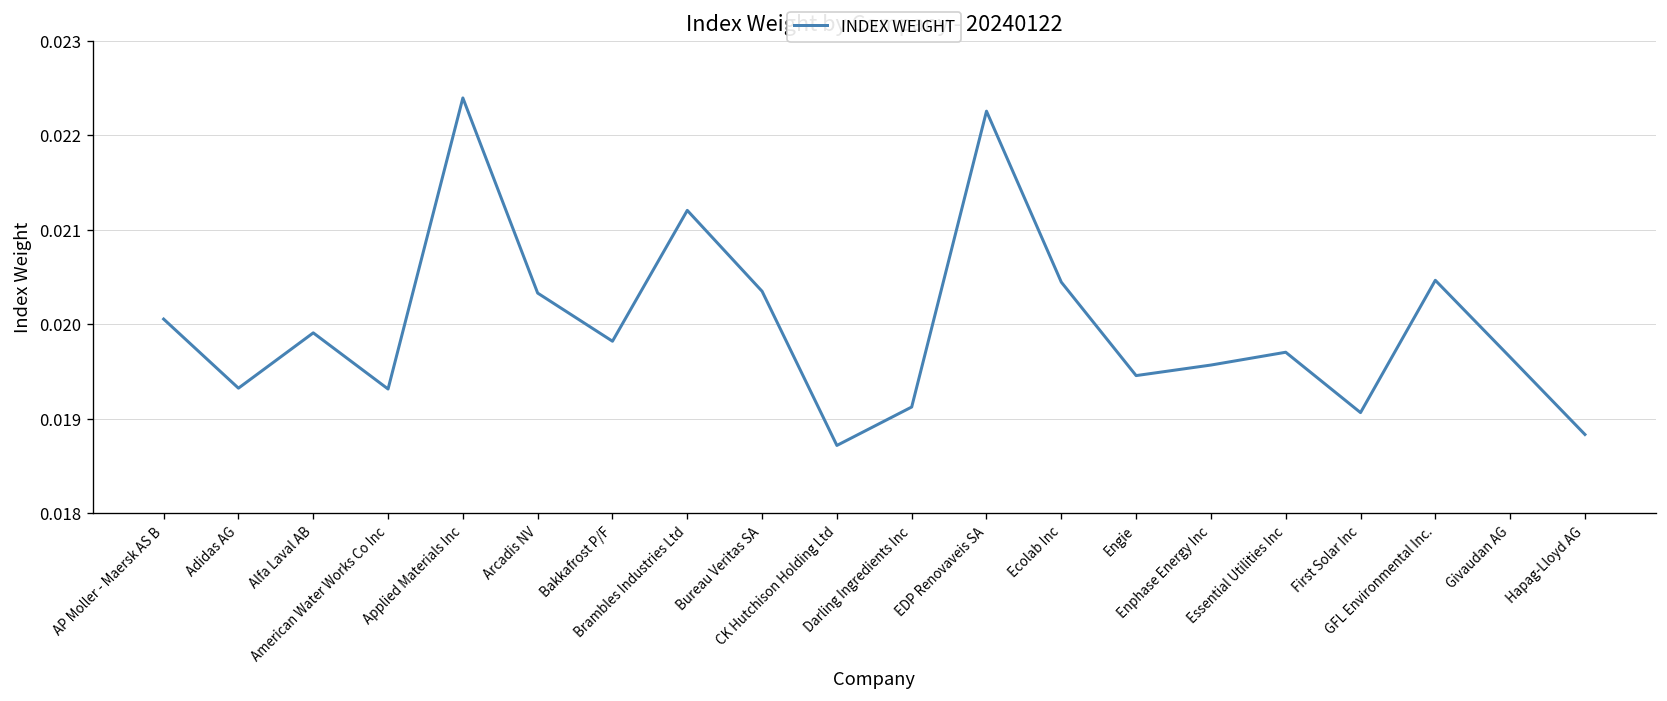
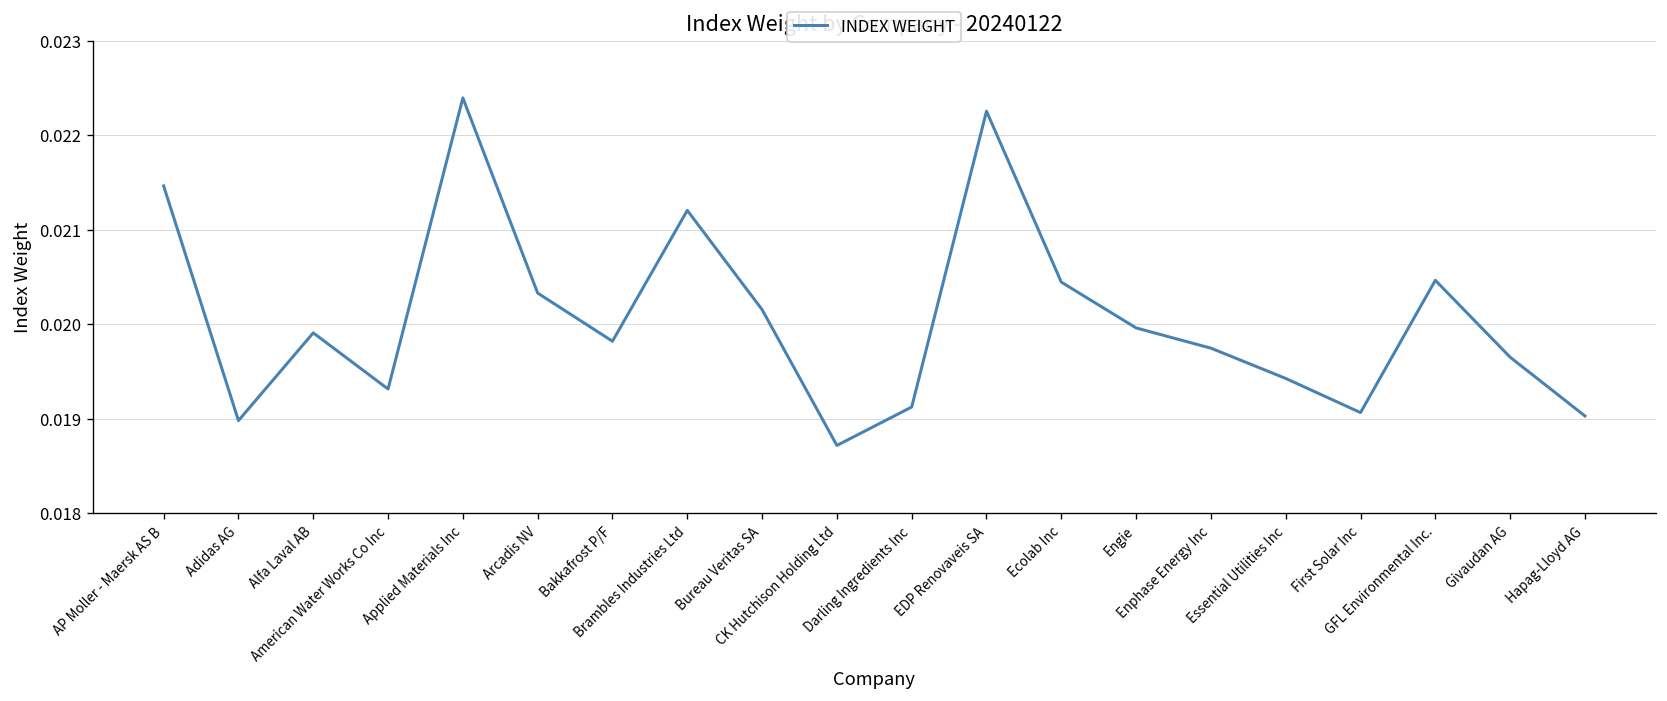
  {
-   "AP Moller - Maersk AS B": 0.0201,
-   "Adidas AG": 0.0193,
+   "AP Moller - Maersk AS B": 0.0215,
+   "Adidas AG": 0.0190,
    "Alfa Laval AB": 0.0199,
    "American Water Works Co Inc": 0.0193,
    "Applied Materials Inc": 0.0224,
    "Arcadis NV": 0.0203,
    "Bakkafrost P/F": 0.0198,
    "Brambles Industries Ltd": 0.0212,
-   "Bureau Veritas SA": 0.0203,
+   "Bureau Veritas SA": 0.0202,
    "CK Hutchison Holding Ltd": 0.0187,
    "Darling Ingredients Inc": 0.0191,
    "EDP Renovaveis SA": 0.0223,
    "Ecolab Inc": 0.0204,
-   "Engie": 0.0195,
-   "Enphase Energy Inc": 0.0196,
-   "Essential Utilities Inc": 0.0197,
+   "Engie": 0.0200,
+   "Enphase Energy Inc": 0.0197,
+   "Essential Utilities Inc": 0.0194,
    "First Solar Inc": 0.0191,
    "GFL Environmental Inc.": 0.0205,
    "Givaudan AG": 0.0197,
-   "Hapag-Lloyd AG": 0.0188
+   "Hapag-Lloyd AG": 0.0190
  }
